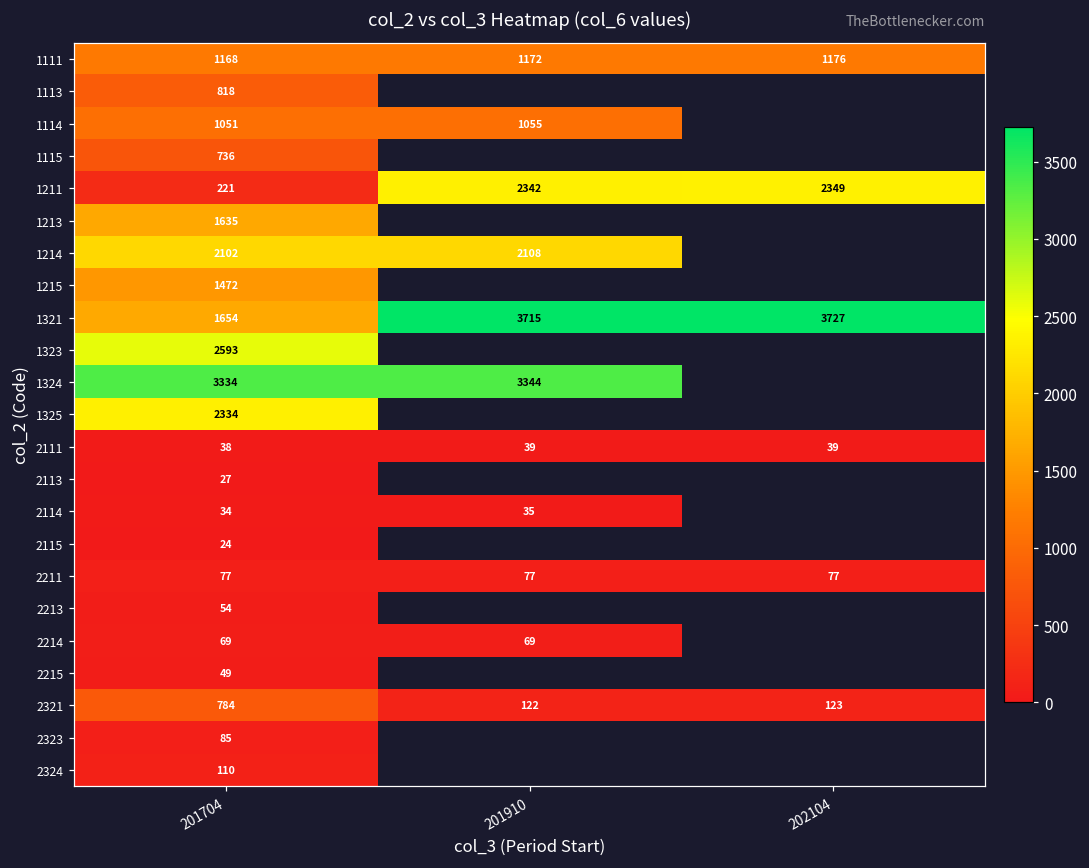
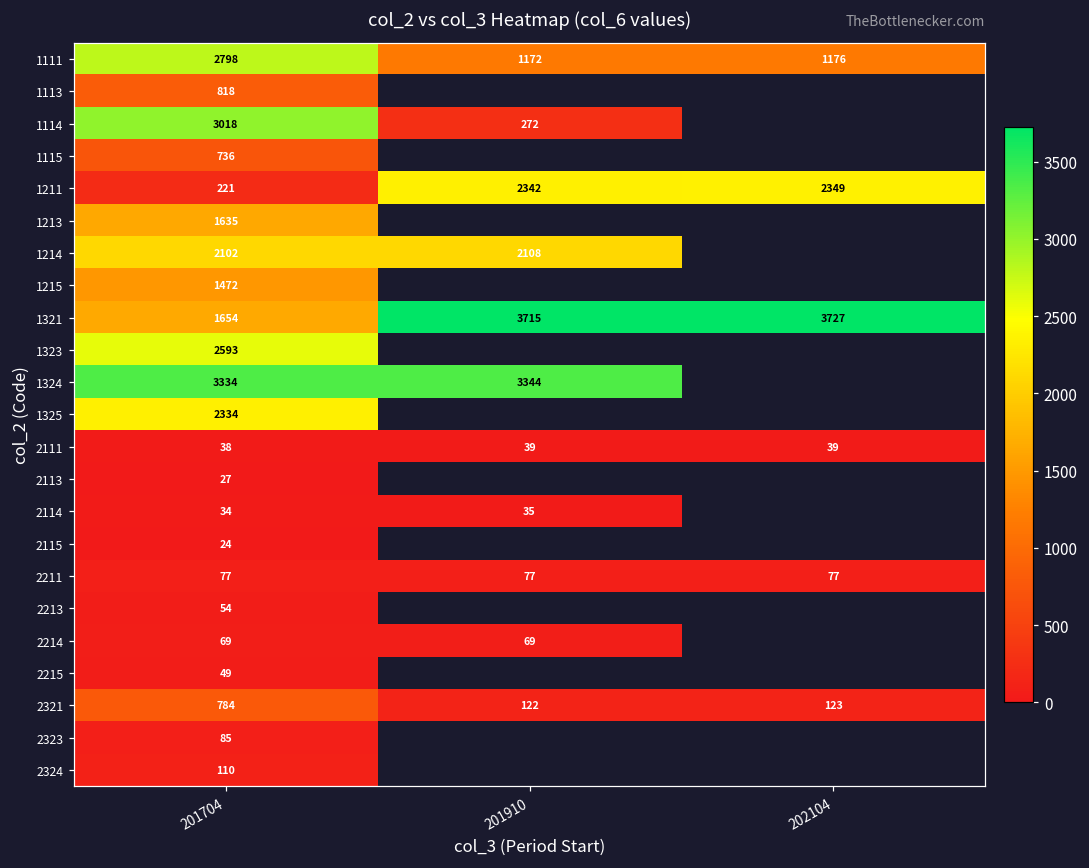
  {
    "1111": {
-     "201704": 1168,
+     "201704": 2798,
      "201910": 1172,
      "202104": 1176
    },
    "1113": {
      "201704": 818
    },
    "1114": {
-     "201704": 1051,
-     "201910": 1055
+     "201704": 3018,
+     "201910": 272
    },
    "1115": {
      "201704": 736
    },
    "1211": {
      "201704": 221,
      "201910": 2342,
      "202104": 2349
    },
    "1213": {
      "201704": 1635
    },
    "1214": {
      "201704": 2102,
      "201910": 2108
    },
    "1215": {
      "201704": 1472
    },
    "1321": {
      "201704": 1654,
      "201910": 3715,
      "202104": 3727
    },
    "1323": {
      "201704": 2593
    },
    "1324": {
      "201704": 3334,
      "201910": 3344
    },
    "1325": {
      "201704": 2334
    },
    "2111": {
      "201704": 38,
      "201910": 39,
      "202104": 39
    },
    "2113": {
      "201704": 27
    },
    "2114": {
      "201704": 34,
      "201910": 35
    },
    "2115": {
      "201704": 24
    },
    "2211": {
      "201704": 77,
      "201910": 77,
      "202104": 77
    },
    "2213": {
      "201704": 54
    },
    "2214": {
      "201704": 69,
      "201910": 69
    },
    "2215": {
      "201704": 49
    },
    "2321": {
      "201704": 784,
      "201910": 122,
      "202104": 123
    },
    "2323": {
      "201704": 85
    },
    "2324": {
      "201704": 110
    }
  }
